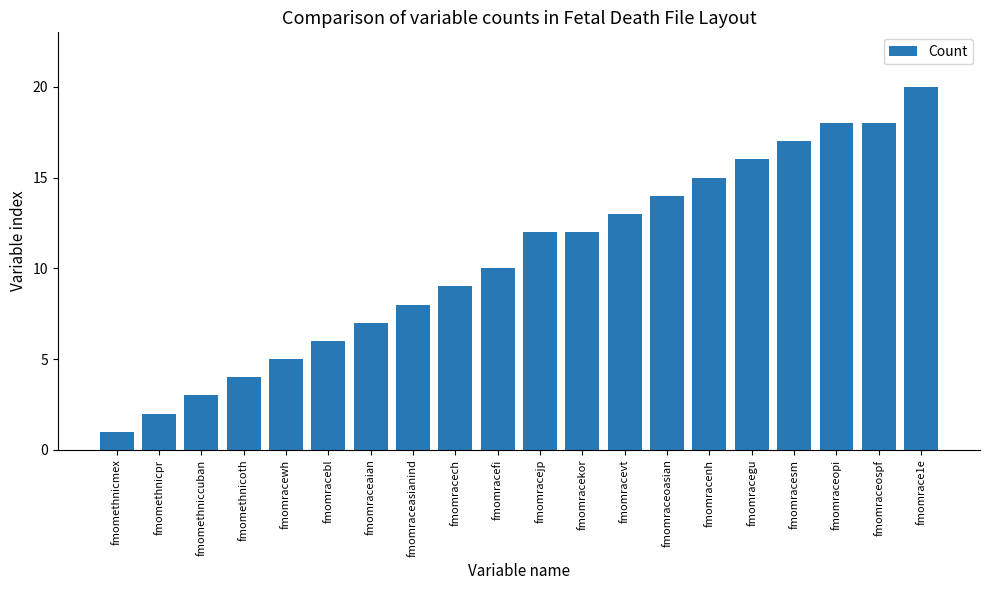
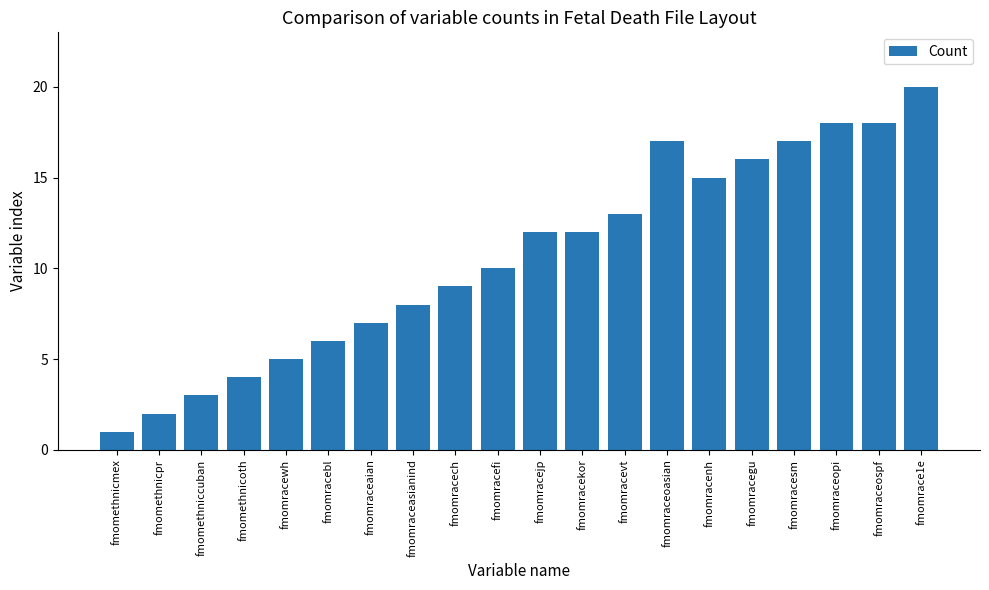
  {
    "fmomethnicmex": 1,
    "fmomethnicpr": 2,
    "fmomethniccuban": 3,
    "fmomethnicoth": 4,
    "fmomracewh": 5,
    "fmomracebl": 6,
    "fmomraceaian": 7,
    "fmomraceasianind": 8,
    "fmomracech": 9,
    "fmomracefi": 10,
    "fmomracejp": 12,
    "fmomracekor": 12,
    "fmomracevt": 13,
-   "fmomraceoasian": 14,
+   "fmomraceoasian": 17,
    "fmomracenh": 15,
    "fmomracegu": 16,
    "fmomracesm": 17,
    "fmomraceopi": 18,
    "fmomraceospf": 18,
    "fmomrace1e": 20
  }
